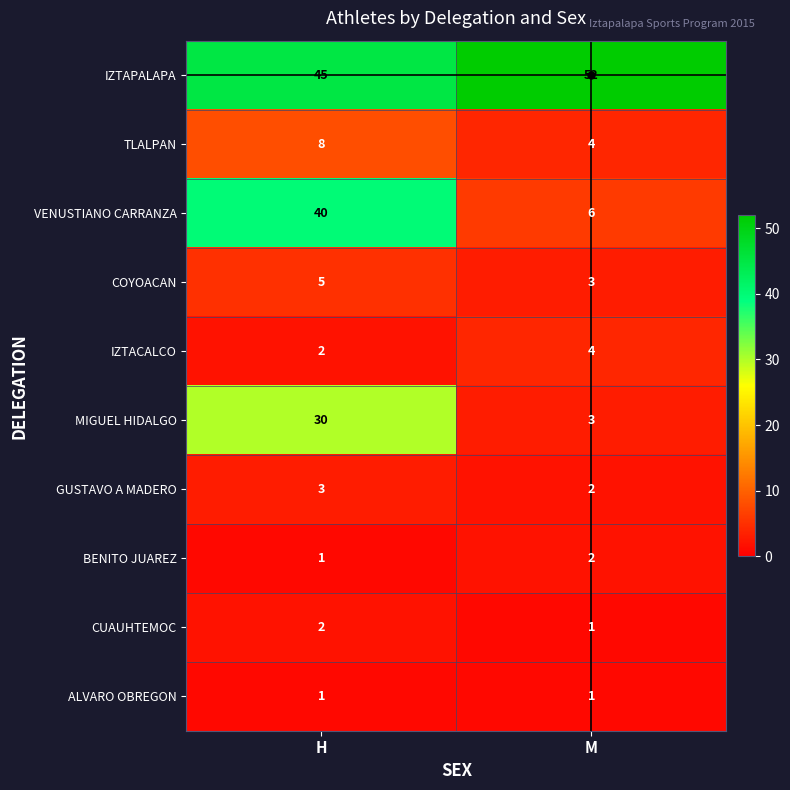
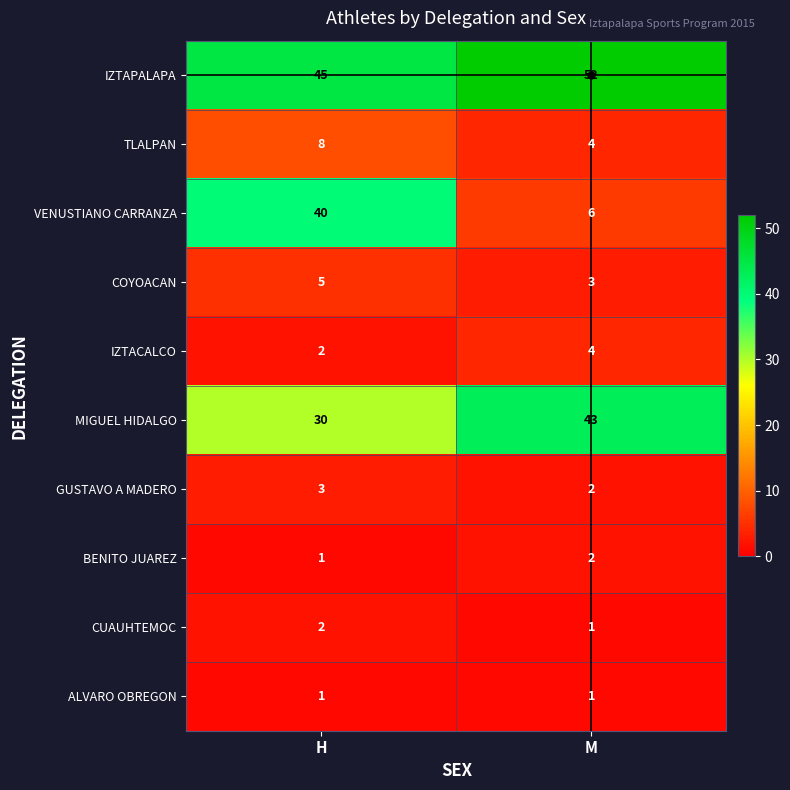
  {
    "IZTAPALAPA": {
      "H": 45
    },
    "TLALPAN": {
      "H": 8,
      "M": 4
    },
    "VENUSTIANO CARRANZA": {
      "H": 40,
      "M": 6
    },
    "COYOACAN": {
      "H": 5,
      "M": 3
    },
    "IZTACALCO": {
      "H": 2,
      "M": 4
    },
    "MIGUEL HIDALGO": {
      "H": 30,
-     "M": 3
+     "M": 43
    },
    "GUSTAVO A MADERO": {
      "H": 3,
      "M": 2
    },
    "BENITO JUAREZ": {
      "H": 1,
      "M": 2
    },
    "CUAUHTEMOC": {
      "H": 2,
      "M": 1
    },
    "ALVARO OBREGON": {
      "H": 1,
      "M": 1
    }
  }
